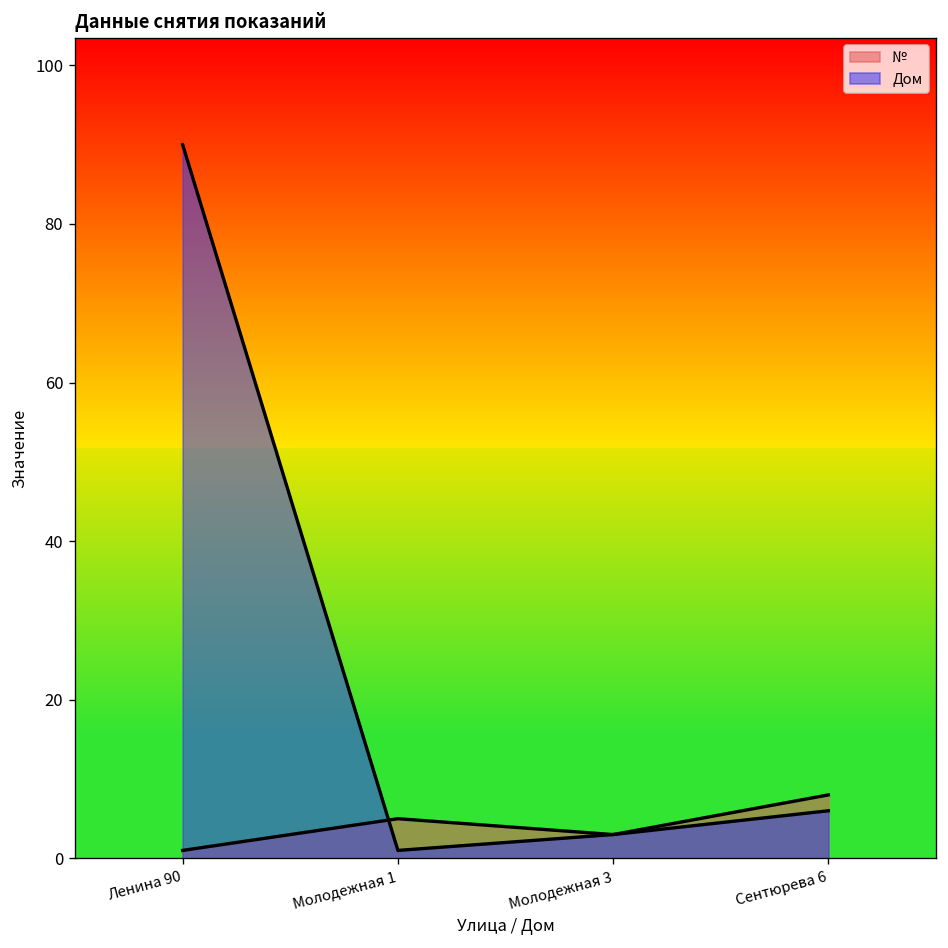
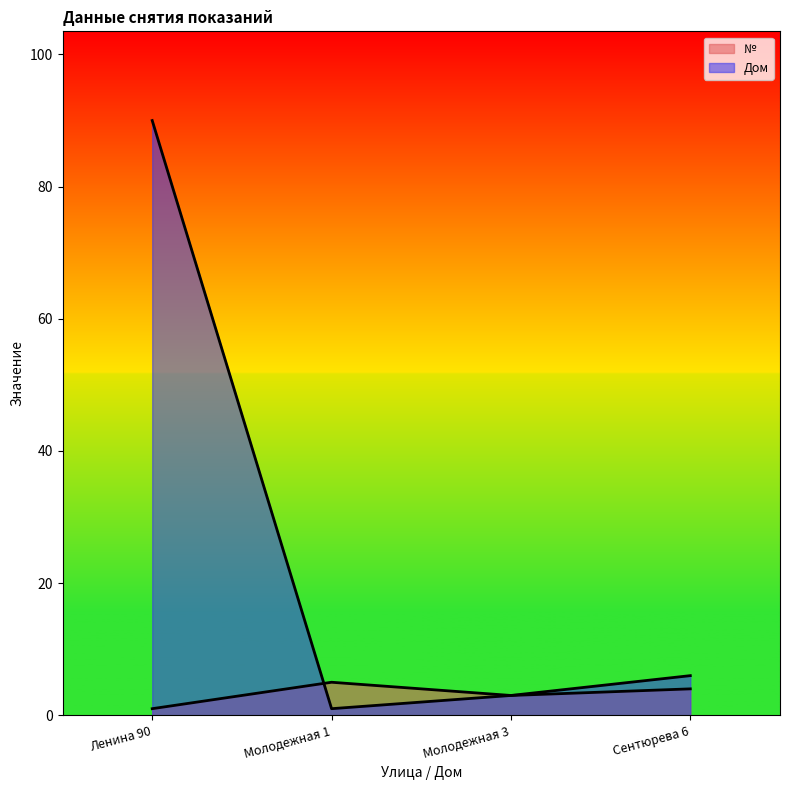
  {
    "№": {
      "Ленина 90": 1,
      "Молодежная 1": 5,
-     "Сентюрева 6": 8
+     "Сентюрева 6": 4
    },
    "Дом": {
      "Ленина 90": 90,
      "Молодежная 1": 1,
      "Сентюрева 6": 6
    }
  }
